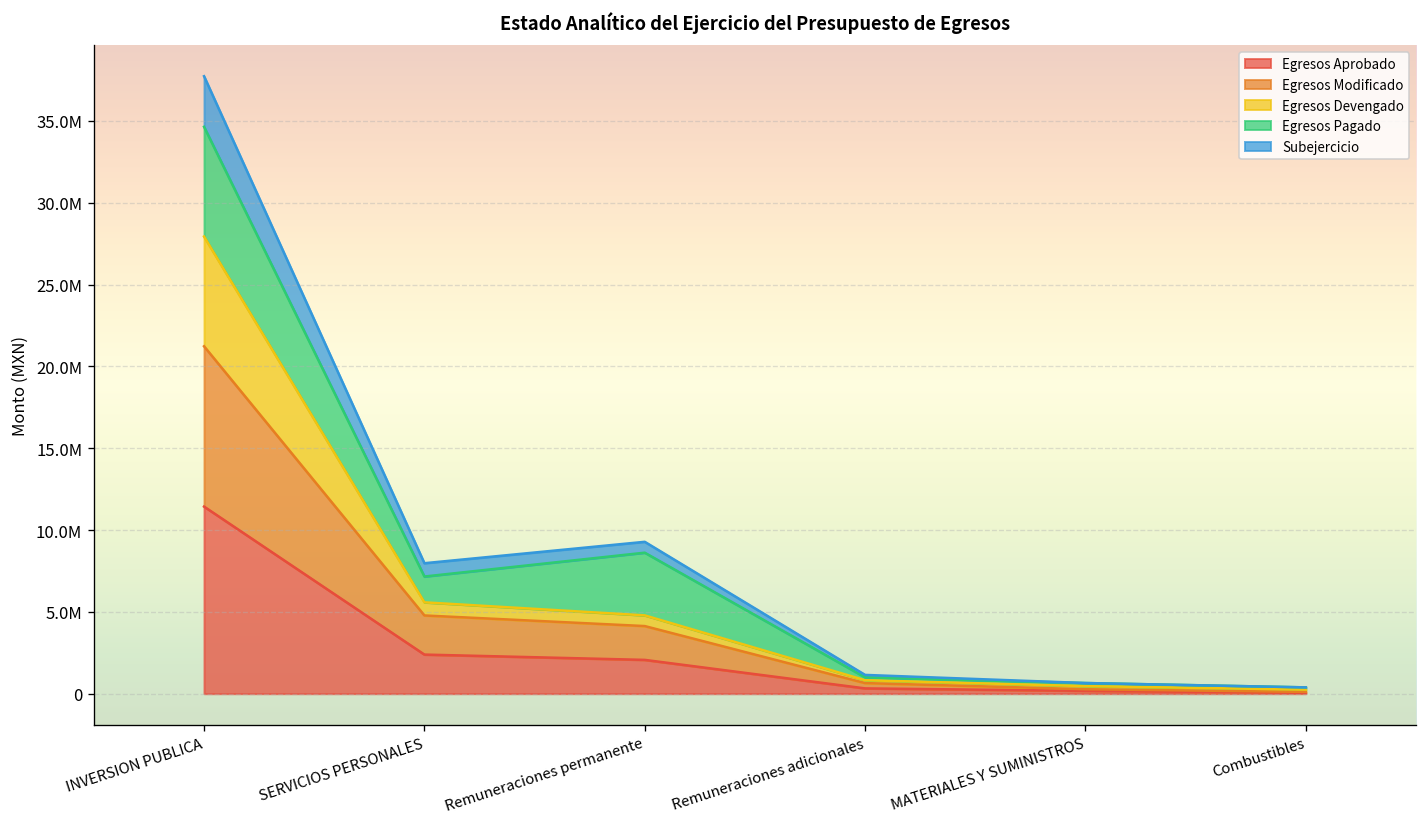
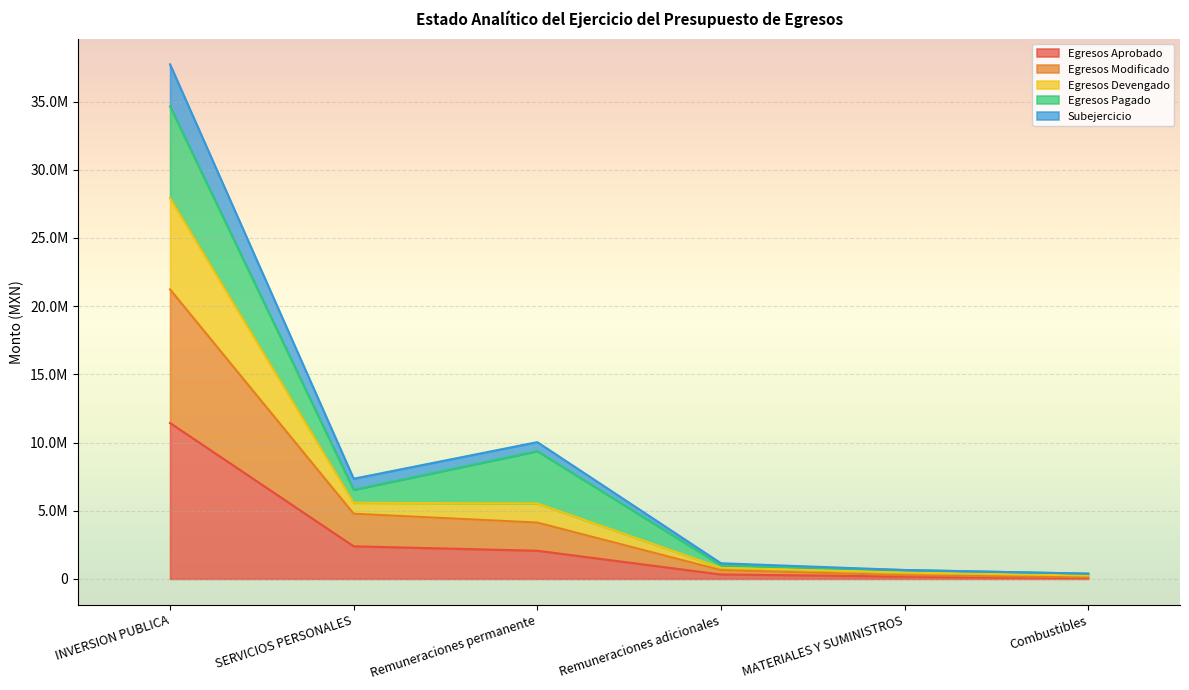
  {
    "Egresos Devengado": {
      "INVERSION PUBLICA": 6700000,
      "SERVICIOS PERSONALES": 800000,
-     "Remuneraciones permanente": 700000,
+     "Remuneraciones permanente": 1400000,
      "MATERIALES Y SUMINISTROS": 200000
    },
    "Egresos Pagado": {
      "INVERSION PUBLICA": 6700000,
-     "SERVICIOS PERSONALES": 1600000,
+     "SERVICIOS PERSONALES": 1000000,
      "Remuneraciones permanente": 3800000
    },
    "Subejercicio": {
      "INVERSION PUBLICA": 3100000,
      "SERVICIOS PERSONALES": 800000,
      "Remuneraciones permanente": 700000
    }
  }
